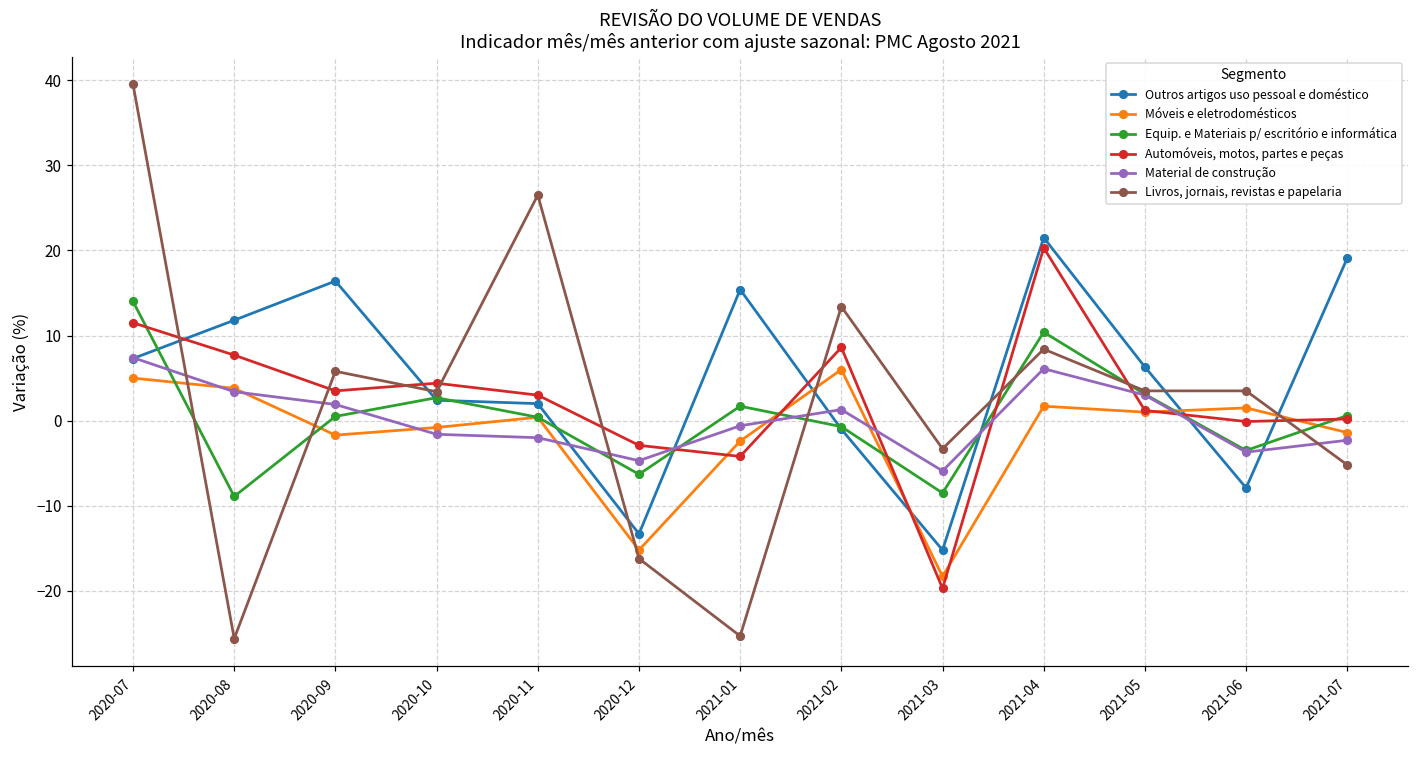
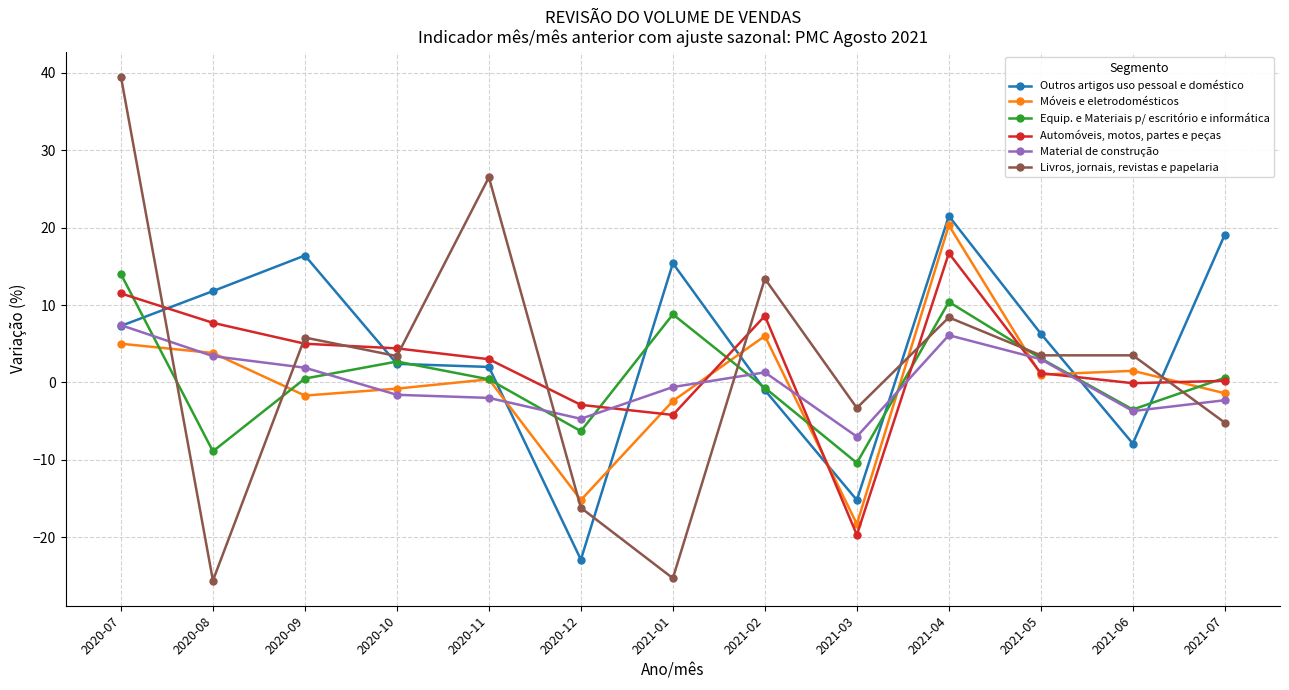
  {
    "Outros artigos uso pessoal e doméstico": {
      "2020-08": 12,
      "2020-09": 16,
      "2020-11": 2,
-     "2020-12": -13,
+     "2020-12": -23,
      "2021-01": 15,
      "2021-03": -15,
      "2021-04": 22,
      "2021-05": 6,
      "2021-06": -8,
      "2021-07": 19
    },
    "Móveis e eletrodomésticos": {
      "2020-07": 5,
      "2020-08": 4,
      "2020-09": -2,
      "2020-10": -1,
      "2020-12": -15,
      "2021-01": -2,
      "2021-02": 6,
      "2021-03": -18,
-     "2021-04": 2,
+     "2021-04": 20,
      "2021-06": 2,
      "2021-07": -1
    },
    "Equip. e Materiais p/ escritório e informática": {
      "2020-07": 14,
      "2020-08": -9,
      "2020-09": 1,
      "2020-12": -6,
-     "2021-01": 2,
-     "2021-03": -9,
+     "2021-01": 9,
+     "2021-03": -10,
      "2021-04": 10,
      "2021-07": 1
    },
    "Automóveis, motos, partes e peças": {
      "2020-07": 12,
      "2020-08": 8,
-     "2020-09": 4,
+     "2020-09": 5,
      "2020-10": 4,
      "2020-11": 3,
      "2020-12": -3,
      "2021-01": -4,
      "2021-02": 9,
      "2021-03": -20,
-     "2021-04": 20,
+     "2021-04": 17,
      "2021-06": 0,
      "2021-07": 0
    },
    "Material de construção": {
      "2020-08": 3,
      "2020-09": 2,
      "2020-10": -2,
      "2020-11": -2,
      "2020-12": -5,
      "2021-01": -1,
      "2021-02": 1,
-     "2021-03": -6,
+     "2021-03": -7,
      "2021-04": 6,
      "2021-07": -2
    },
    "Livros, jornais, revistas e papelaria": {
      "2020-07": 40,
      "2020-08": -26,
      "2020-09": 6,
      "2020-10": 3,
      "2020-11": 27,
      "2020-12": -16,
      "2021-01": -25,
      "2021-02": 13,
      "2021-03": -3,
      "2021-04": 8,
      "2021-05": 4,
      "2021-06": 4,
      "2021-07": -5
    }
  }
